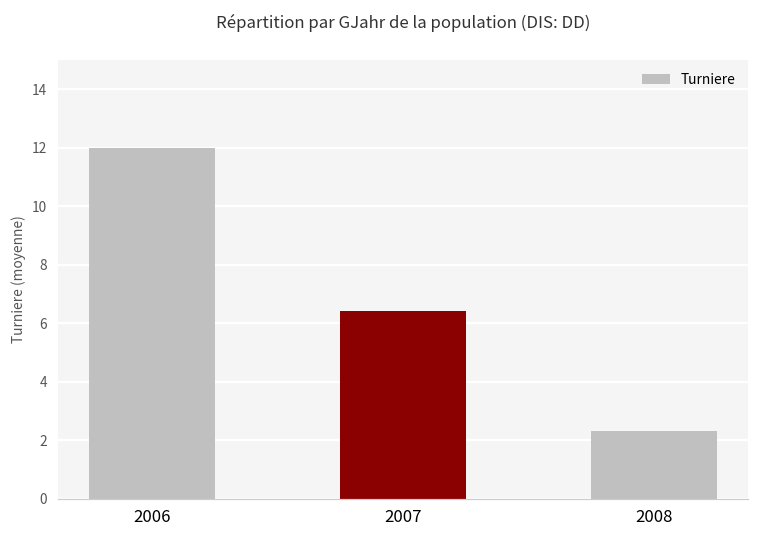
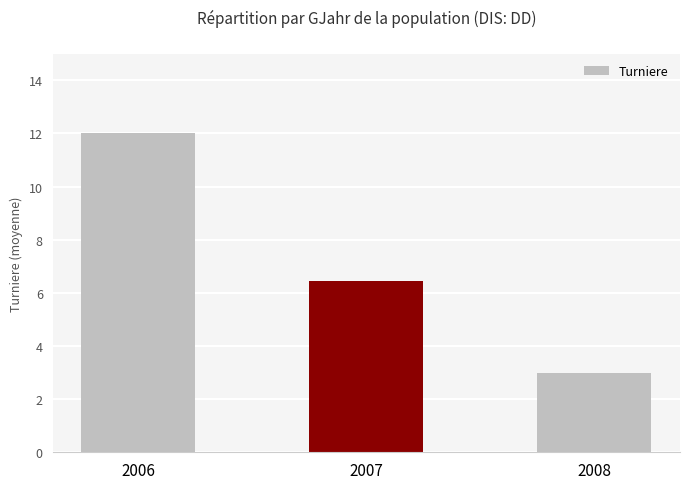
  {
    "2006": 12.0,
    "2007": 6.4,
-   "2008": 2.3
+   "2008": 3.0
  }
